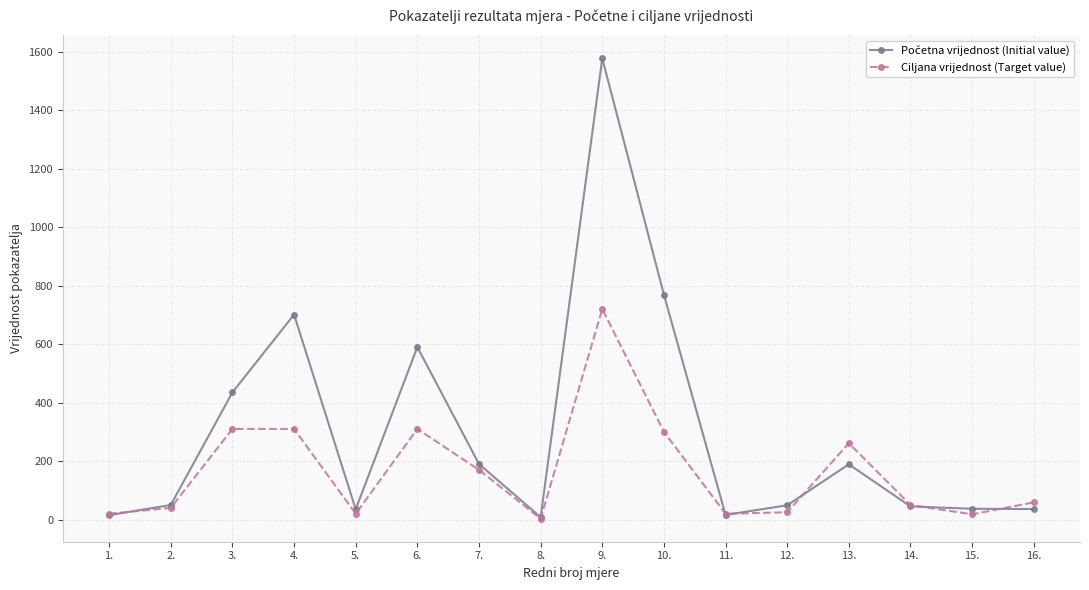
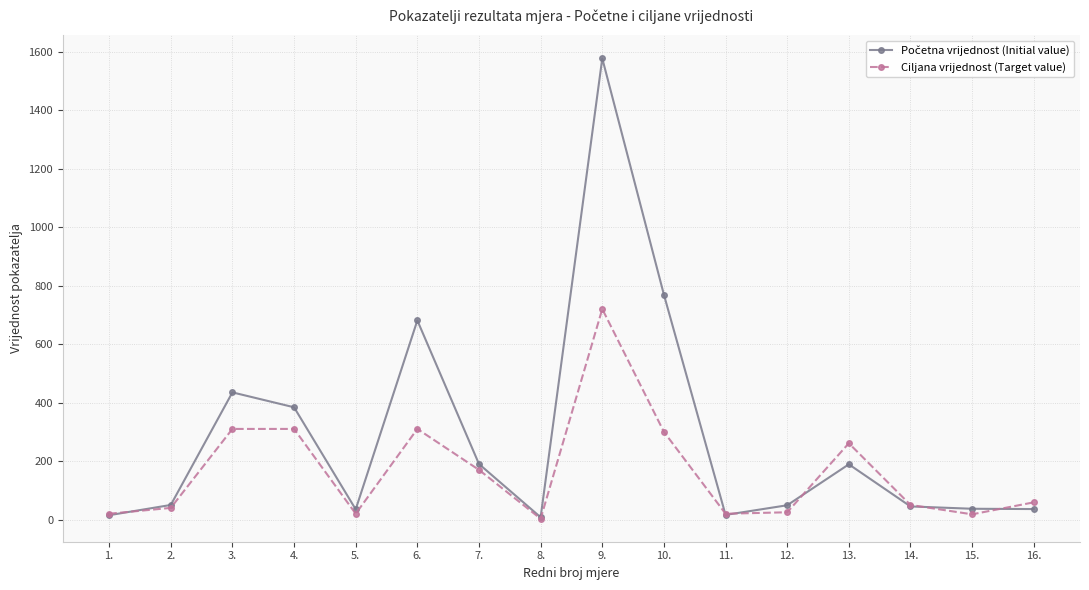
  {
    "Početna vrijednost (Initial value)": {
      "2.": 50,
      "3.": 440,
-     "4.": 700,
+     "4.": 380,
      "5.": 40,
-     "6.": 590,
+     "6.": 680,
      "7.": 190,
      "9.": 1580,
      "10.": 770,
      "12.": 50,
      "13.": 190,
      "15.": 40,
      "16.": 40
    },
    "Ciljana vrijednost (Target value)": {
      "2.": 40,
      "3.": 310,
      "4.": 310,
      "5.": 20,
      "6.": 310,
      "7.": 170,
      "9.": 720,
      "10.": 300,
      "12.": 30,
      "13.": 260,
      "15.": 20,
      "16.": 60
    }
  }
